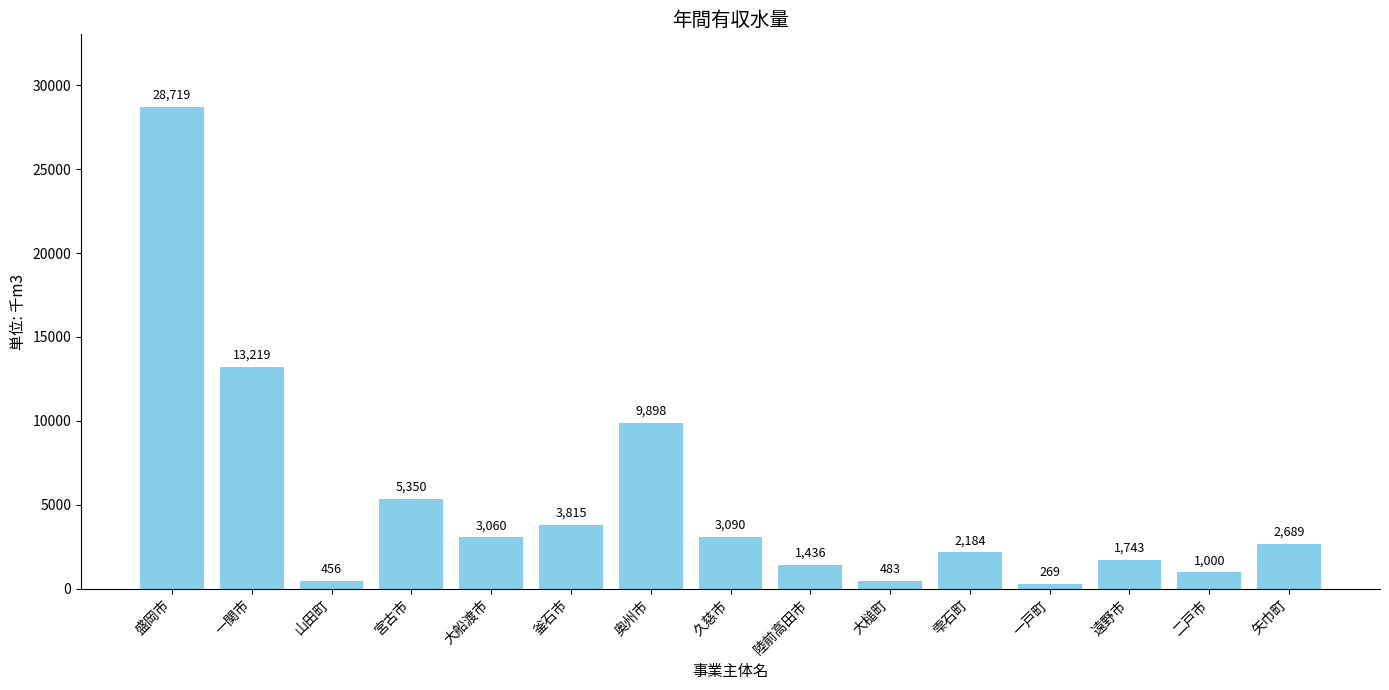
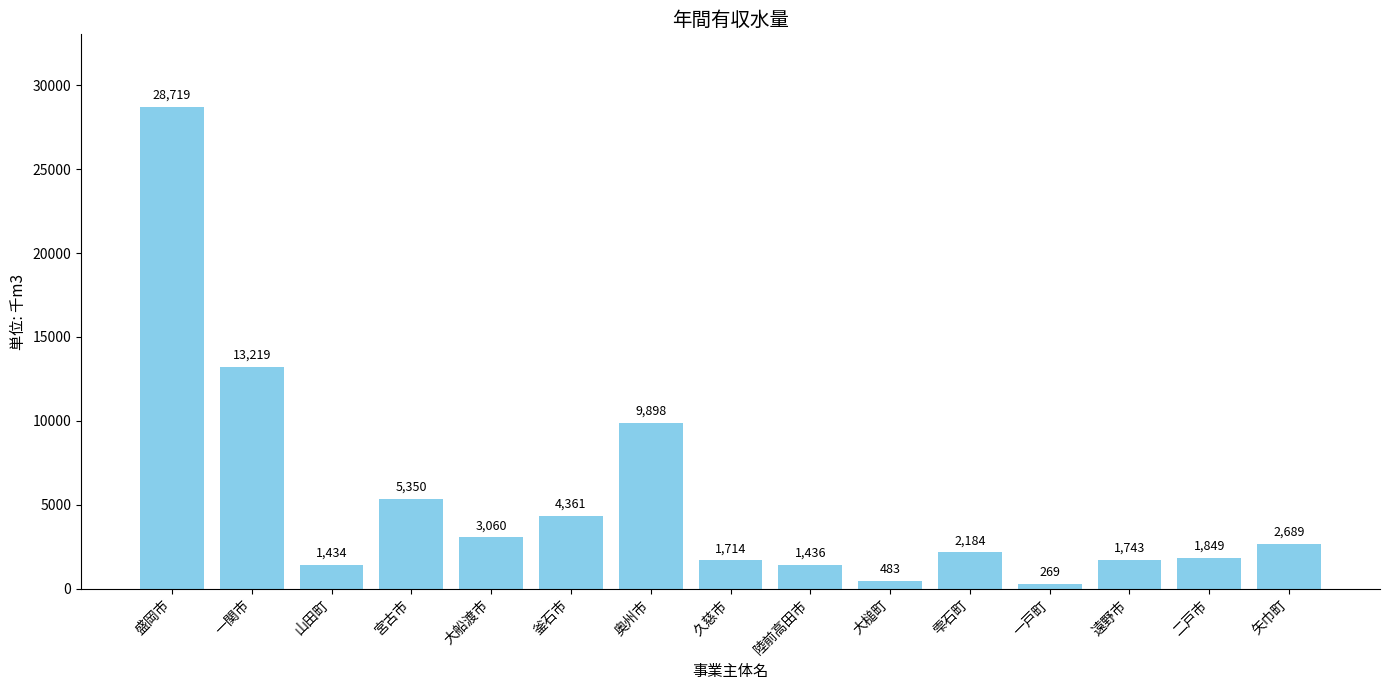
  {
    "盛岡市": "28,719",
    "一関市": "13,219",
-   "山田町": "456",
+   "山田町": "1,434",
    "宮古市": "5,350",
    "大船渡市": "3,060",
-   "釜石市": "3,815",
+   "釜石市": "4,361",
    "奥州市": "9,898",
-   "久慈市": "3,090",
+   "久慈市": "1,714",
    "陸前高田市": "1,436",
    "大槌町": "483",
    "雫石町": "2,184",
    "一戸町": "269",
    "遠野市": "1,743",
-   "二戸市": "1,000",
+   "二戸市": "1,849",
    "矢巾町": "2,689"
  }
